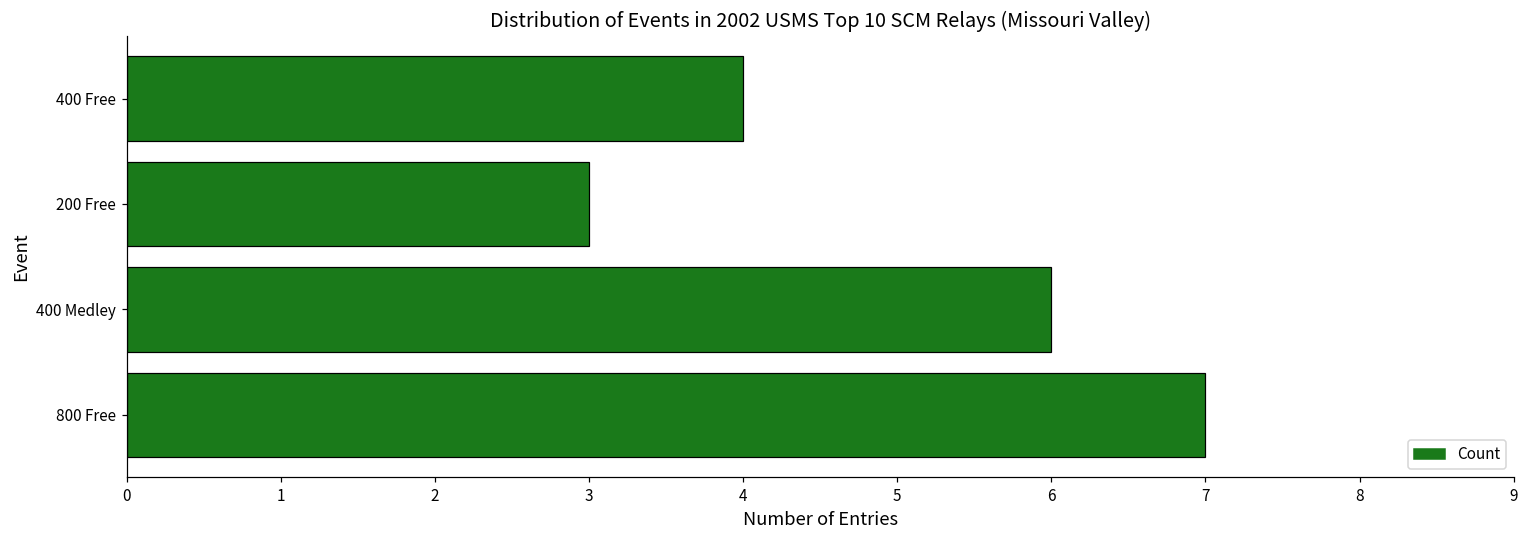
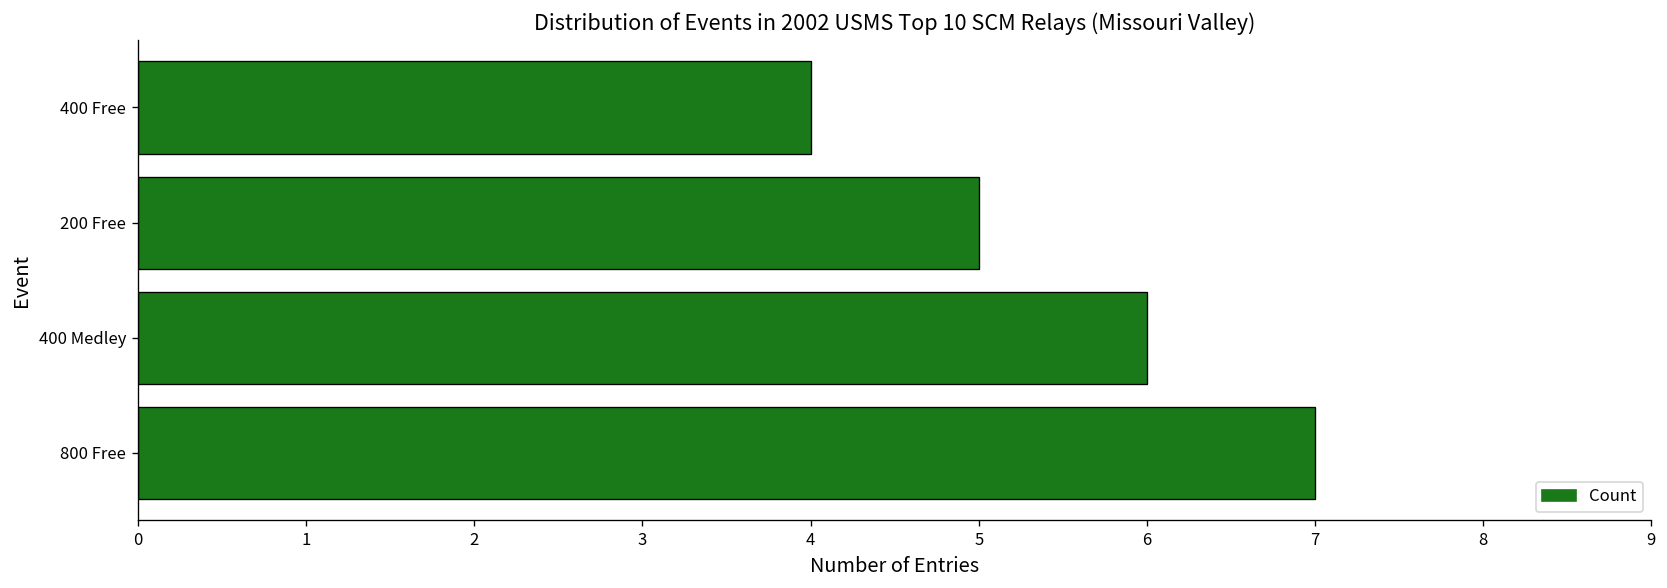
  {
    "400 Free": 4,
-   "200 Free": 3,
+   "200 Free": 5,
    "400 Medley": 6,
    "800 Free": 7
  }
